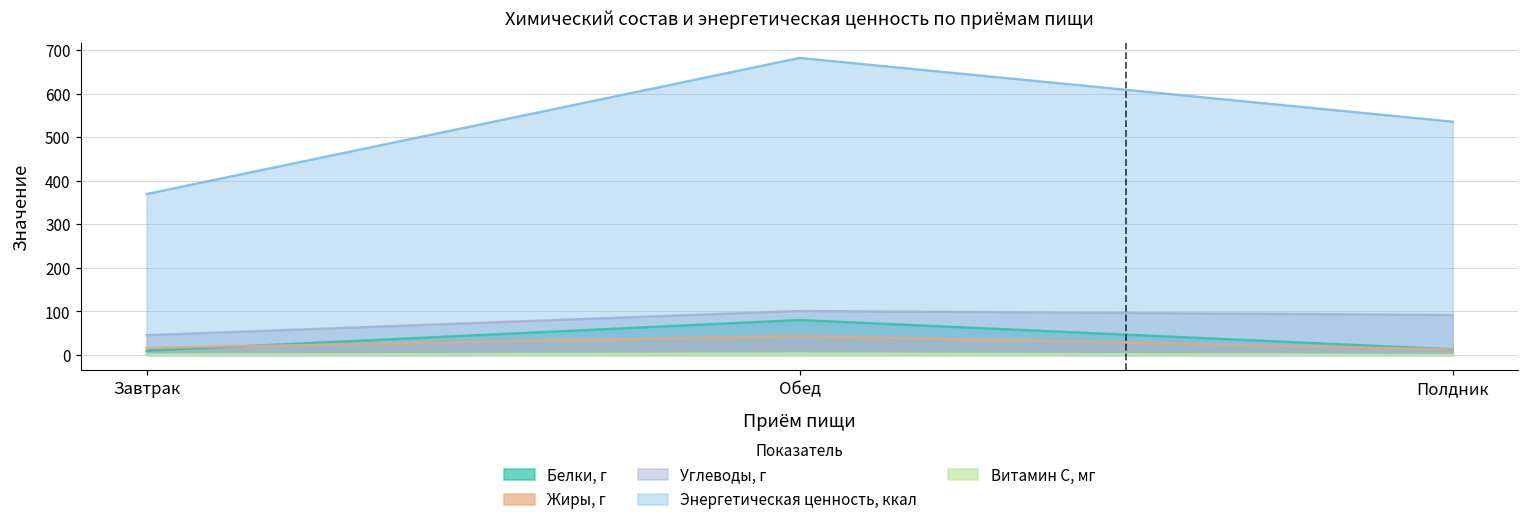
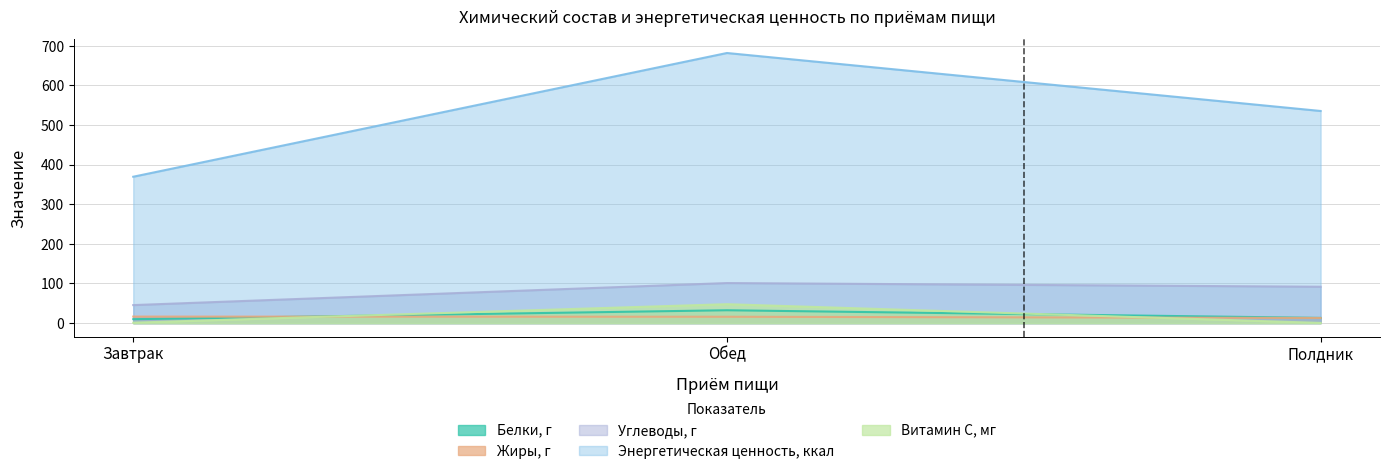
  {
    "Белки, г": {
      "Завтрак": 10,
-     "Обед": 80
+     "Обед": 30
    },
    "Жиры, г": {
      "Завтрак": 20,
-     "Обед": 40
+     "Обед": 20
    },
    "Витамин С, мг": {
      "Завтрак": 0,
-     "Обед": 0,
+     "Обед": 50,
      "Полдник": 0
    }
  }
